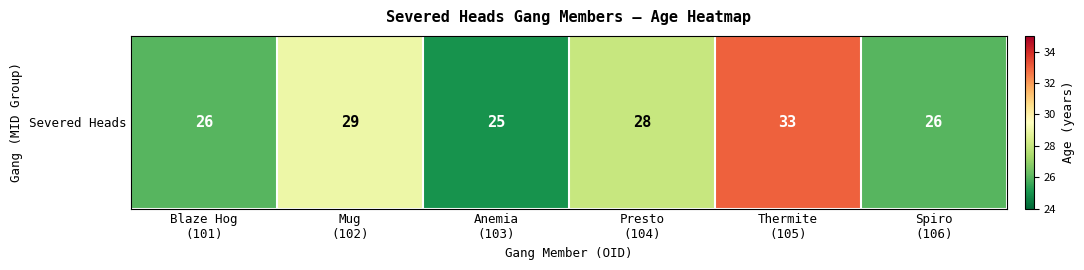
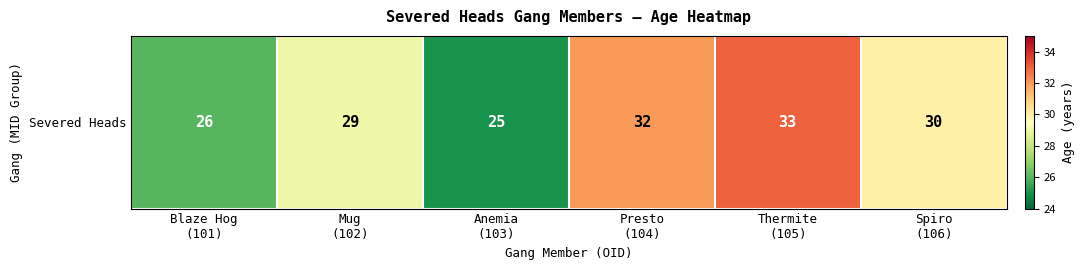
  {
    "Severed Heads": {
      "Blaze Hog (101)": 26,
      "Mug (102)": 29,
      "Anemia (103)": 25,
-     "Presto (104)": 28,
+     "Presto (104)": 32,
      "Thermite (105)": 33,
-     "Spiro (106)": 26
+     "Spiro (106)": 30
    }
  }
